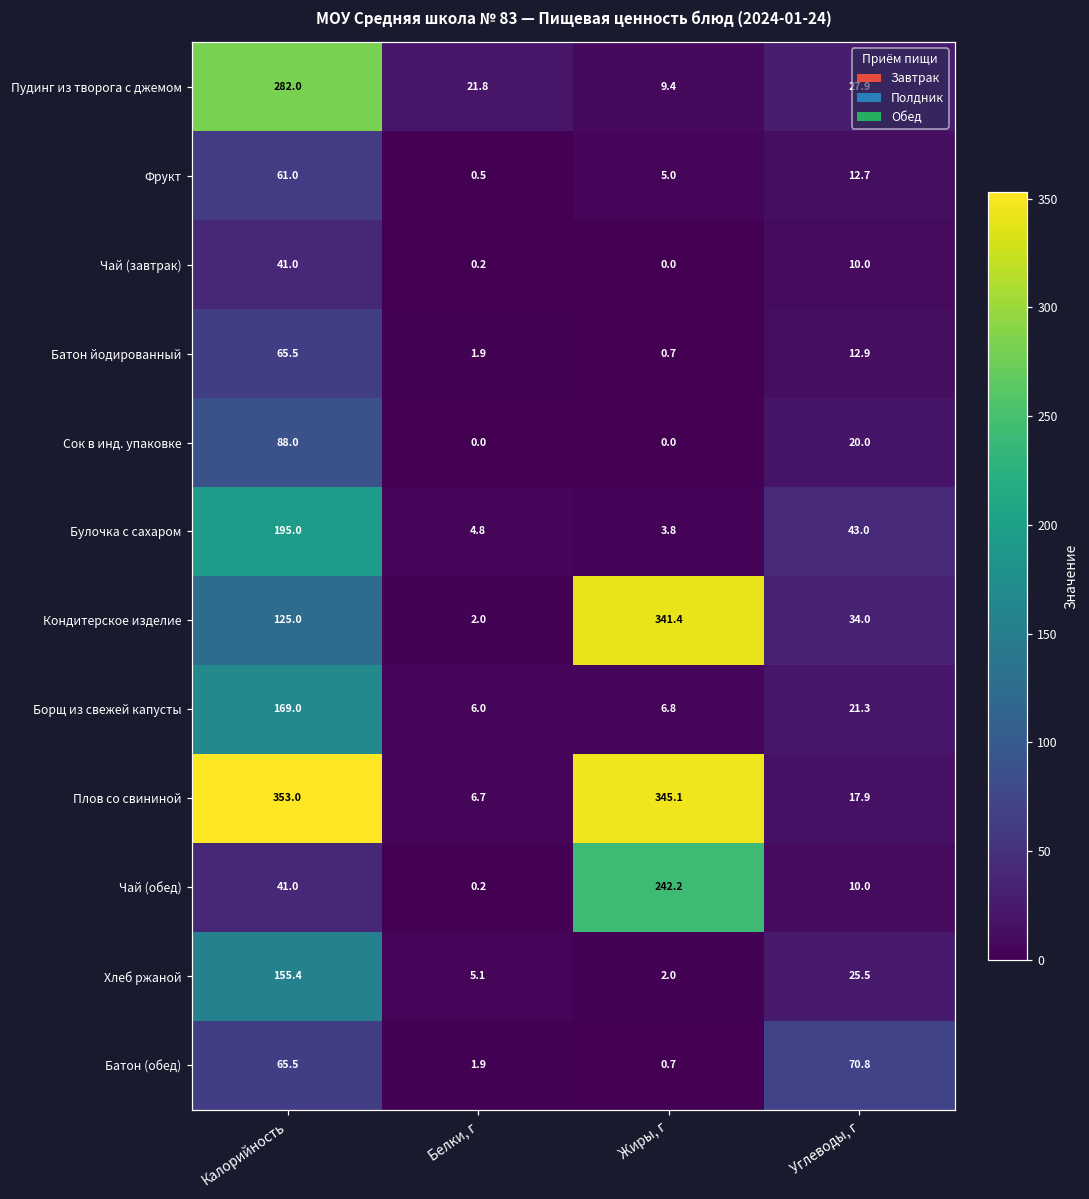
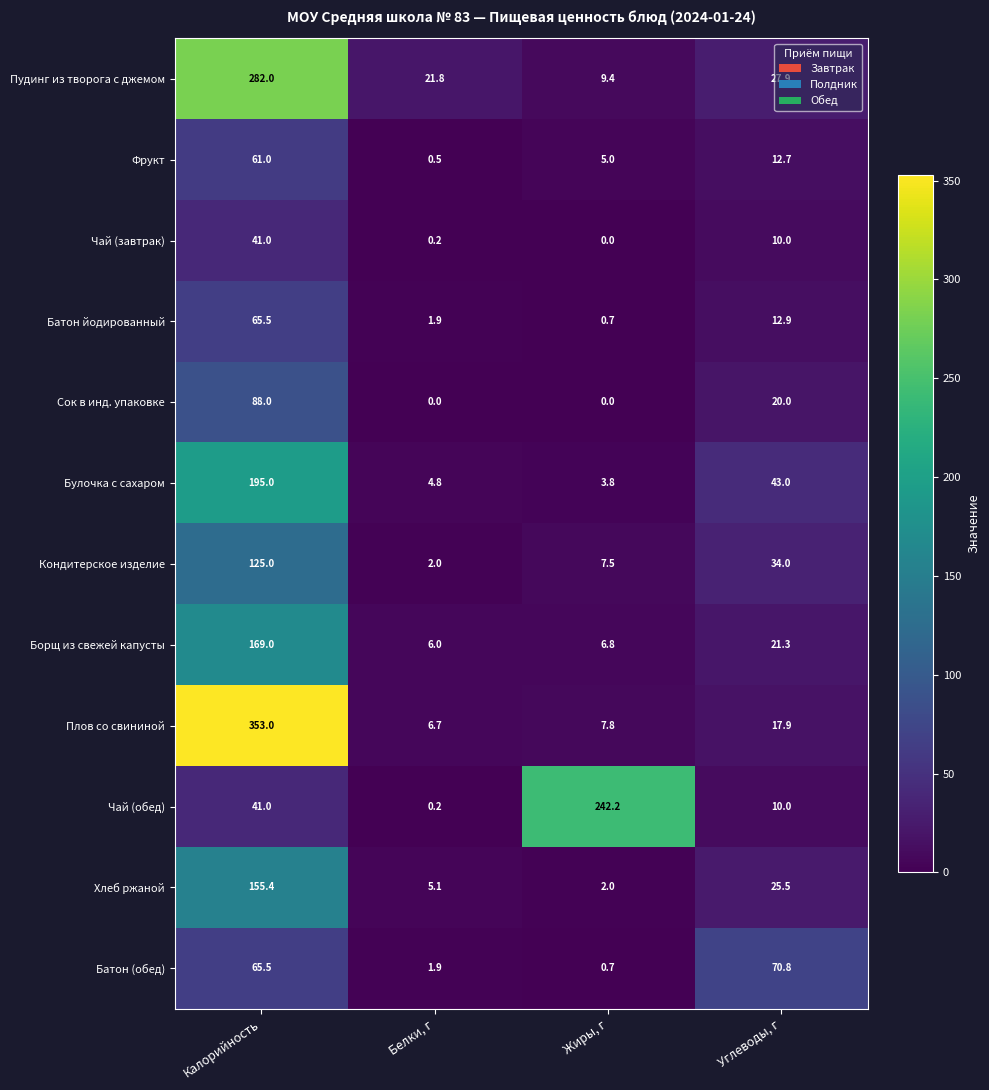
  {
    "Пудинг из творога с джемом": {
      "Калорийность": 282.0,
      "Белки, г": 21.8,
      "Жиры, г": 9.4
    },
    "Фрукт": {
      "Калорийность": 61.0,
      "Белки, г": 0.5,
      "Жиры, г": 5.0,
      "Углеводы, г": 12.7
    },
    "Чай (завтрак)": {
      "Калорийность": 41.0,
      "Белки, г": 0.2,
      "Жиры, г": 0.0,
      "Углеводы, г": 10.0
    },
    "Батон йодированный": {
      "Калорийность": 65.5,
      "Белки, г": 1.9,
      "Жиры, г": 0.7,
      "Углеводы, г": 12.9
    },
    "Сок в инд. упаковке": {
      "Калорийность": 88.0,
      "Белки, г": 0.0,
      "Жиры, г": 0.0,
      "Углеводы, г": 20.0
    },
    "Булочка с сахаром": {
      "Калорийность": 195.0,
      "Белки, г": 4.8,
      "Жиры, г": 3.8,
      "Углеводы, г": 43.0
    },
    "Кондитерское изделие": {
      "Калорийность": 125.0,
      "Белки, г": 2.0,
-     "Жиры, г": 341.4,
+     "Жиры, г": 7.5,
      "Углеводы, г": 34.0
    },
    "Борщ из свежей капусты": {
      "Калорийность": 169.0,
      "Белки, г": 6.0,
      "Жиры, г": 6.8,
      "Углеводы, г": 21.3
    },
    "Плов со свининой": {
      "Калорийность": 353.0,
      "Белки, г": 6.7,
-     "Жиры, г": 345.1,
+     "Жиры, г": 7.8,
      "Углеводы, г": 17.9
    },
    "Чай (обед)": {
      "Калорийность": 41.0,
      "Белки, г": 0.2,
      "Жиры, г": 242.2,
      "Углеводы, г": 10.0
    },
    "Хлеб ржаной": {
      "Калорийность": 155.4,
      "Белки, г": 5.1,
      "Жиры, г": 2.0,
      "Углеводы, г": 25.5
    },
    "Батон (обед)": {
      "Калорийность": 65.5,
      "Белки, г": 1.9,
      "Жиры, г": 0.7,
      "Углеводы, г": 70.8
    }
  }
